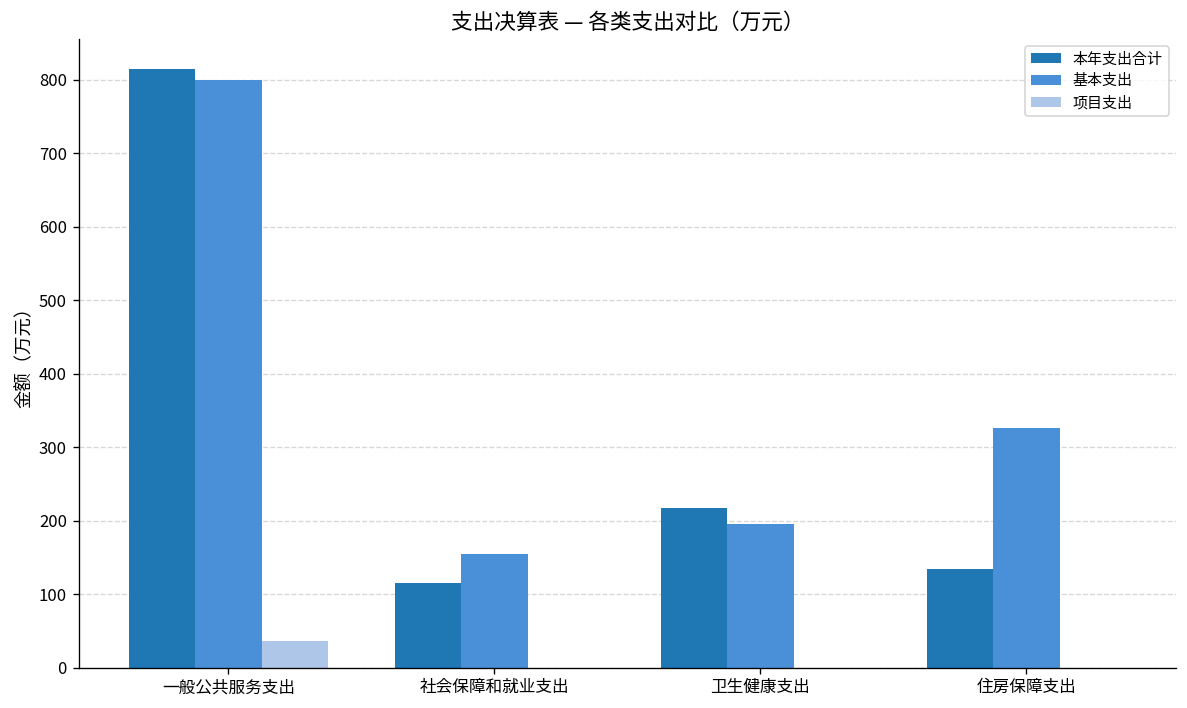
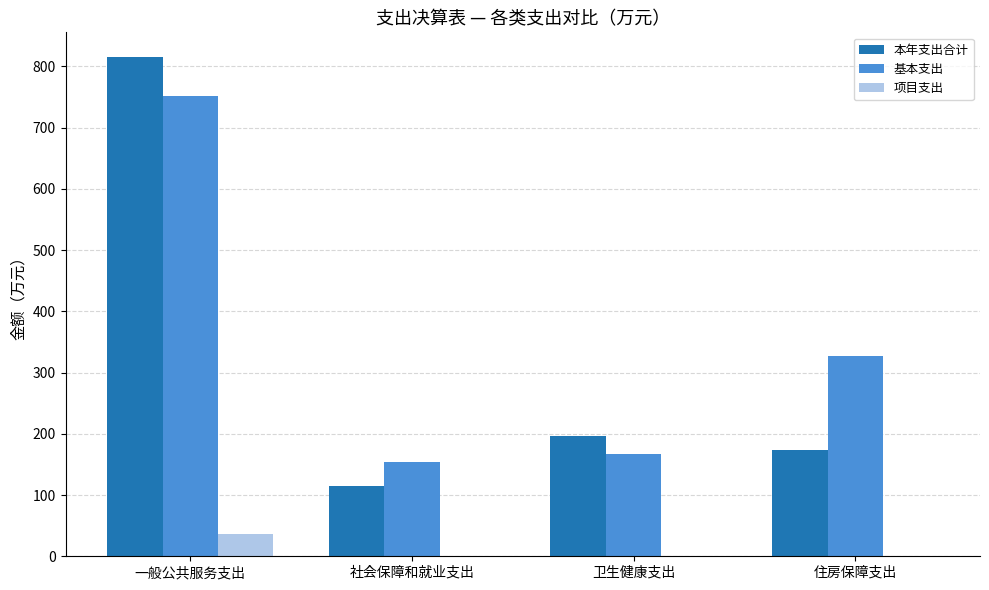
  {
    "本年支出合计": {
      "一般公共服务支出": 810,
      "社会保障和就业支出": 120,
-     "卫生健康支出": 220,
-     "住房保障支出": 130
+     "卫生健康支出": 200,
+     "住房保障支出": 170
    },
    "基本支出": {
-     "一般公共服务支出": 800,
+     "一般公共服务支出": 750,
      "社会保障和就业支出": 150,
-     "卫生健康支出": 200,
+     "卫生健康支出": 170,
      "住房保障支出": 330
    },
    "项目支出": {
      "一般公共服务支出": 40,
      "社会保障和就业支出": 0,
      "卫生健康支出": 0,
      "住房保障支出": 0
    }
  }
